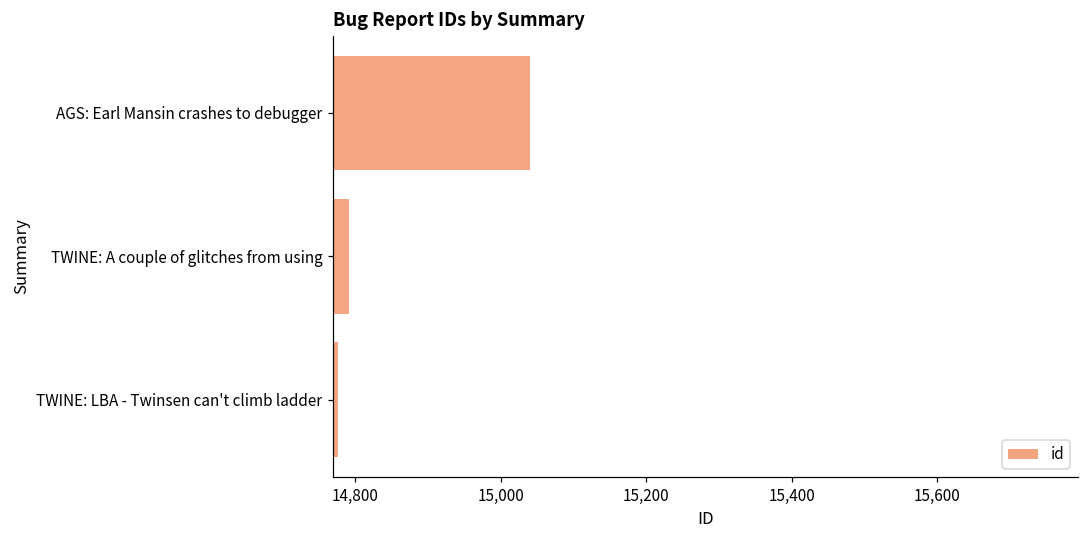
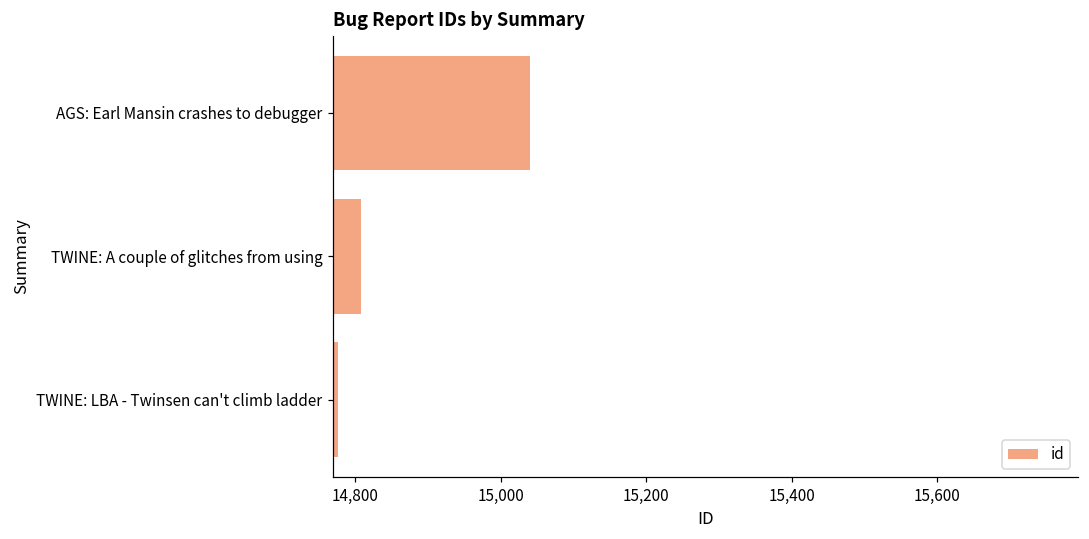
  {
    "AGS: Earl Mansin crashes to debugger": "15,040",
-   "TWINE: A couple of glitches from using": "14,790",
+   "TWINE: A couple of glitches from using": "14,810",
    "TWINE: LBA - Twinsen can't climb ladder": "14,780"
  }
